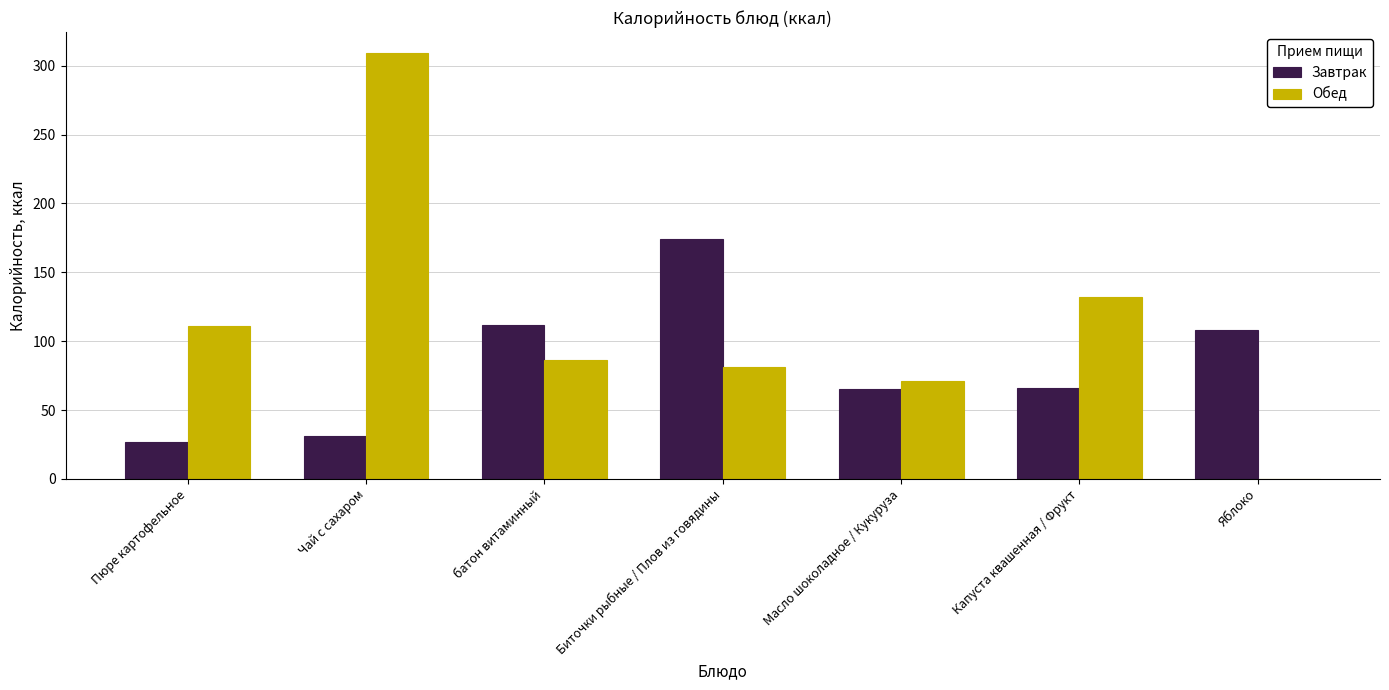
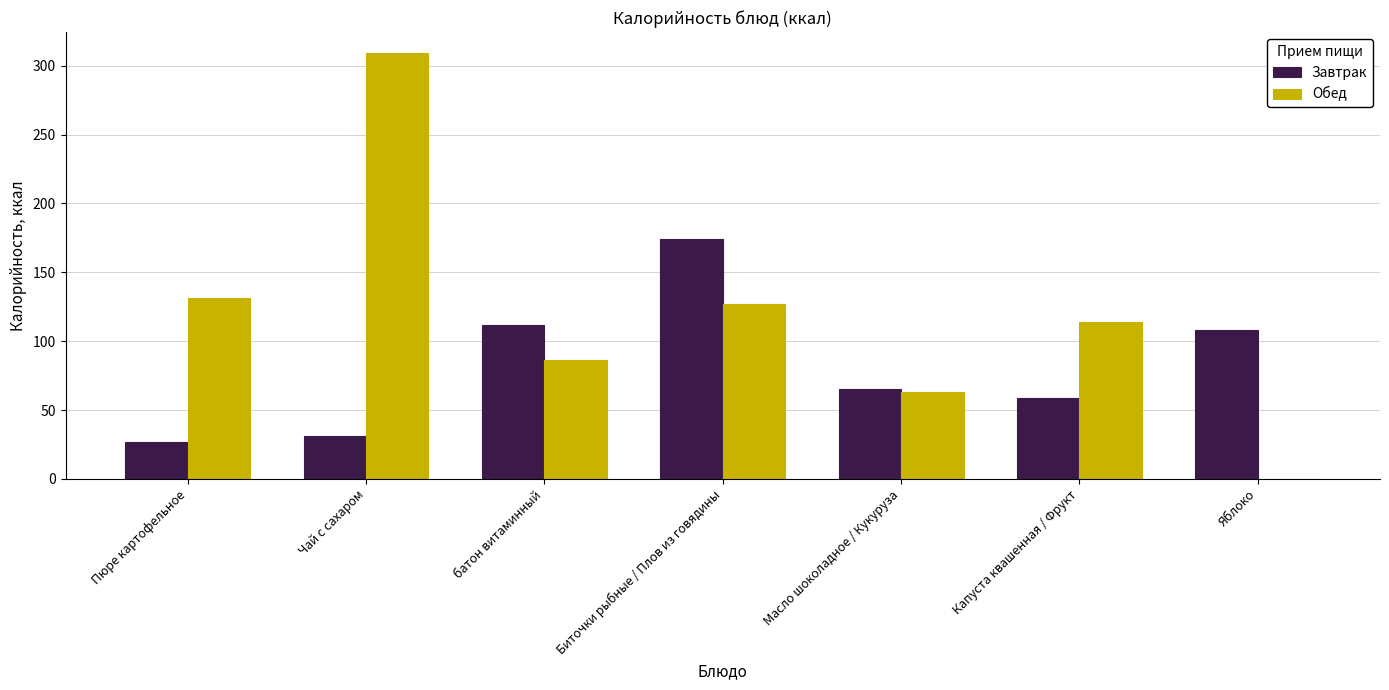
  {
    "Завтрак": {
      "Пюре картофельное": 27,
      "Чай с сахаром": 31,
      "батон витаминный": 112,
      "Биточки рыбные / Плов из говядины": 174,
      "Масло шоколадное / Кукуруза": 65,
-     "Капуста квашенная / Фрукт": 66,
+     "Капуста квашенная / Фрукт": 59,
      "Яблоко": 108
    },
    "Обед": {
-     "Пюре картофельное": 111,
+     "Пюре картофельное": 131,
      "Чай с сахаром": 309,
      "батон витаминный": 86,
-     "Биточки рыбные / Плов из говядины": 81,
-     "Масло шоколадное / Кукуруза": 71,
-     "Капуста квашенная / Фрукт": 132,
+     "Биточки рыбные / Плов из говядины": 127,
+     "Масло шоколадное / Кукуруза": 63,
+     "Капуста квашенная / Фрукт": 114,
      "Яблоко": 0
    }
  }
